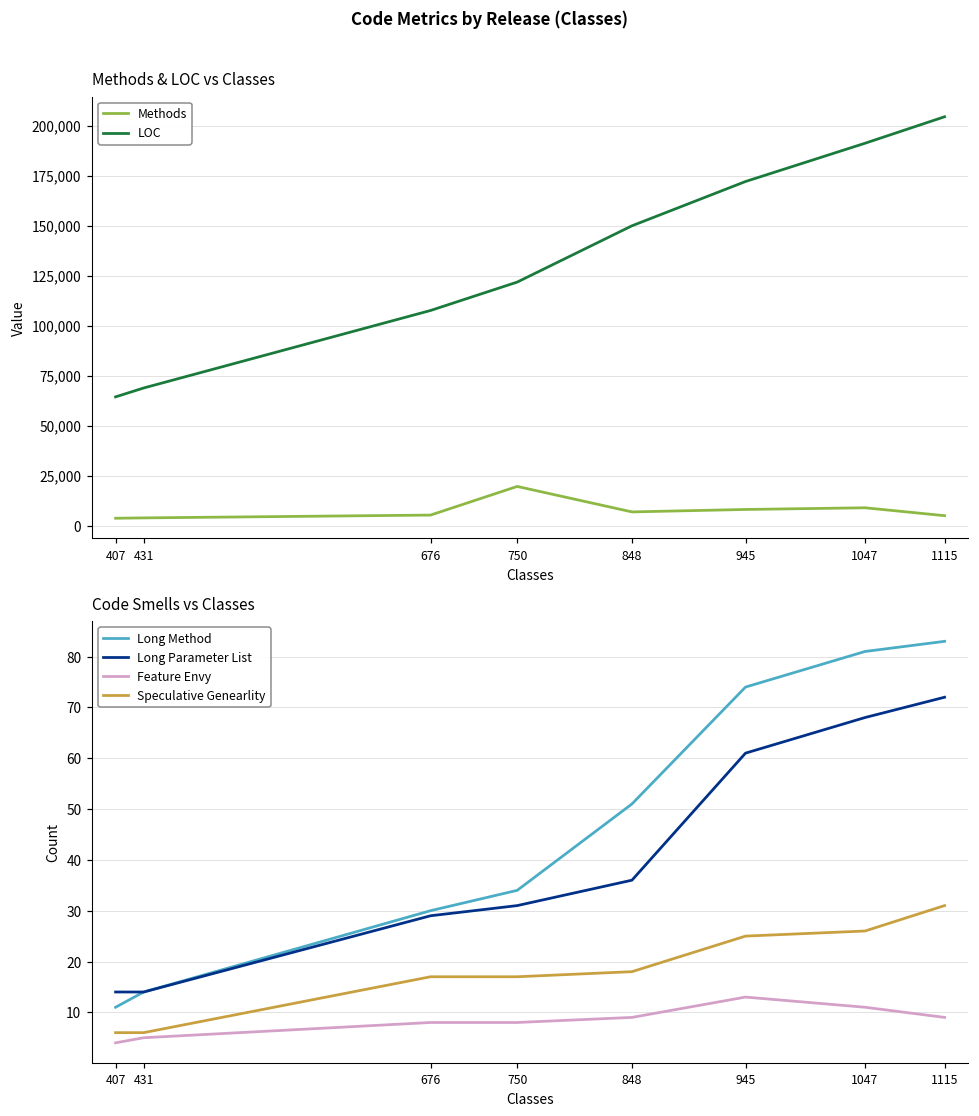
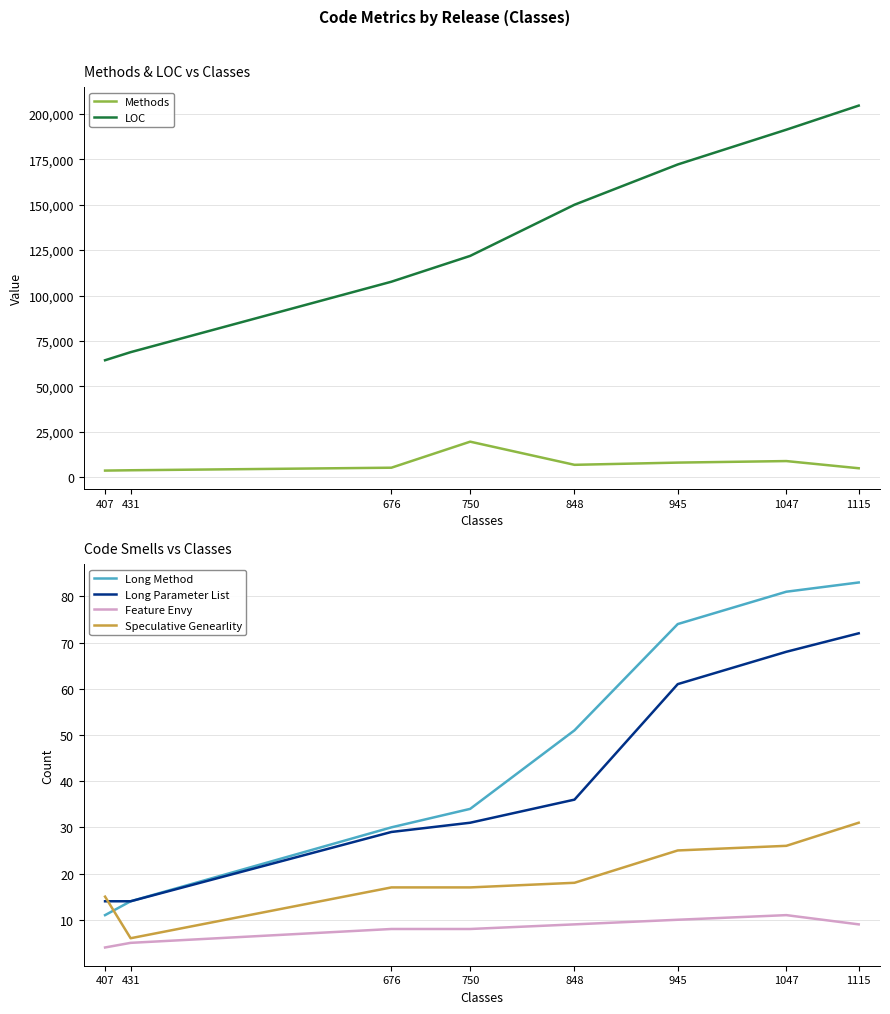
  {
    "Methods & LOC vs Classes": {
      "Methods": {
        "407": "4,000",
        "431": "4,000",
        "676": "5,000",
        "750": "20,000",
        "848": "7,000",
        "945": "8,000",
        "1047": "9,000",
        "1115": "5,000"
      },
      "LOC": {
        "407": "64,000",
        "431": "69,000",
        "676": "108,000",
        "750": "122,000",
        "848": "150,000",
        "945": "172,000",
        "1047": "191,000",
        "1115": "204,000"
      }
    },
    "Code Smells vs Classes": {
      "Long Method": {
        "407": "11",
        "676": "30",
        "750": "34",
        "848": "51",
        "945": "74",
        "1047": "81",
        "1115": "83"
      },
      "Long Parameter List": {
        "407": "14",
        "676": "29",
        "750": "31",
        "848": "36",
        "945": "61",
        "1047": "68",
        "1115": "72"
      },
      "Feature Envy": {
        "407": "4",
        "431": "5",
        "676": "8",
        "750": "8",
        "848": "9",
-       "945": "13",
+       "945": "10",
        "1047": "11",
        "1115": "9"
      },
      "Speculative Genearlity": {
-       "407": "6",
+       "407": "15",
        "431": "6",
        "676": "17",
        "750": "17",
        "848": "18",
        "945": "25",
        "1047": "26",
        "1115": "31"
      }
    }
  }
